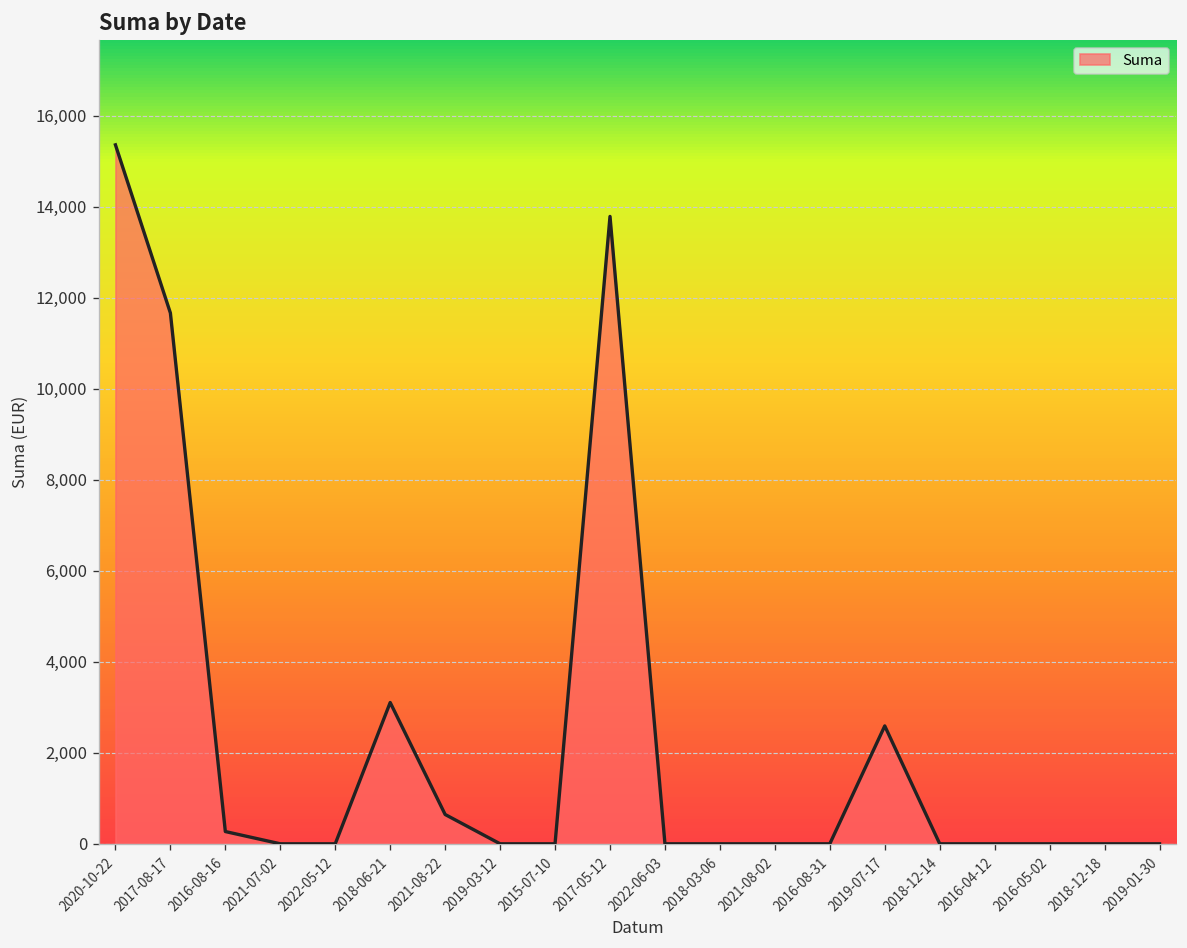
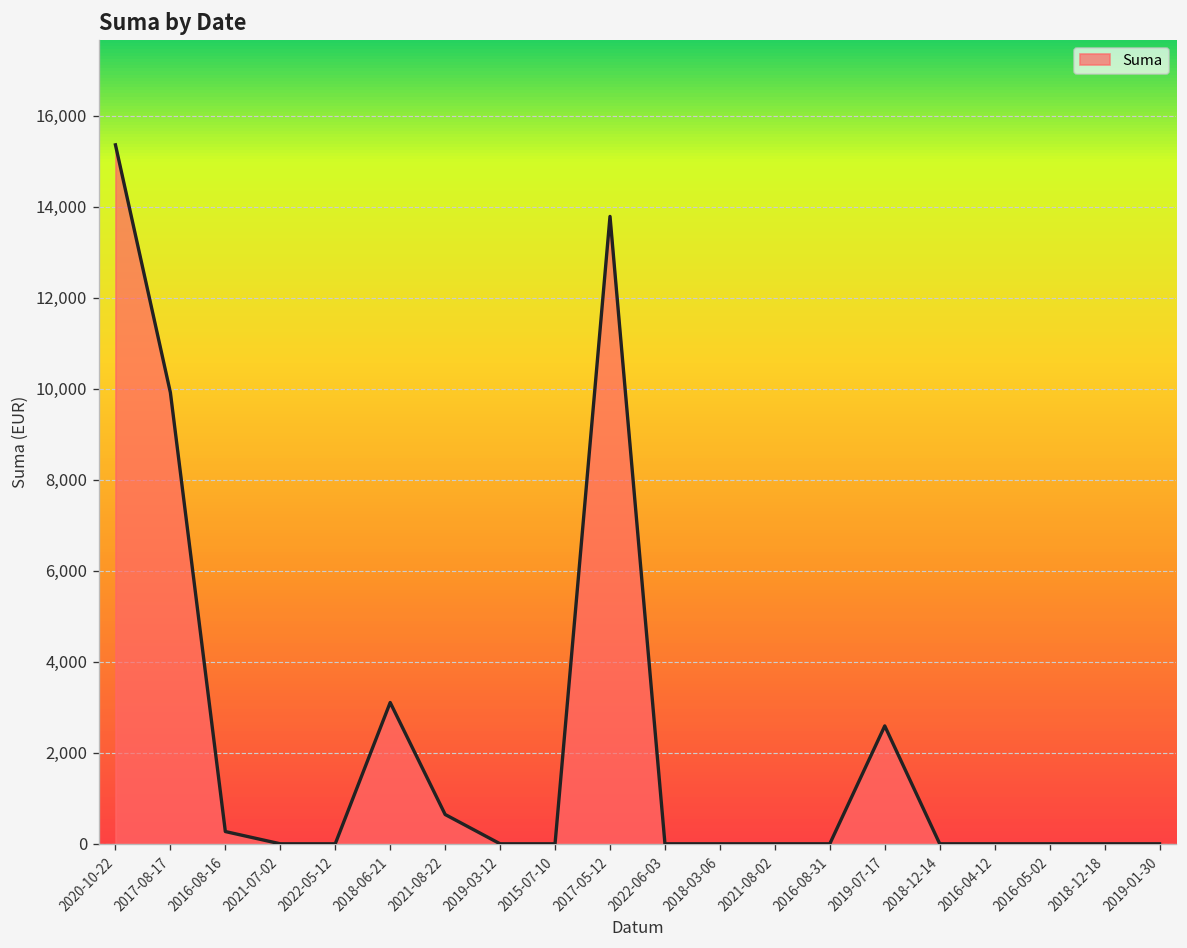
  {
    "2020-10-22": "15,400",
-   "2017-08-17": "11,700",
+   "2017-08-17": "9,900",
    "2016-08-16": "300",
    "2021-07-02": "0",
    "2022-05-12": "0",
    "2018-06-21": "3,100",
    "2021-08-22": "600",
    "2019-03-12": "0",
    "2015-07-10": "0",
    "2017-05-12": "13,800",
    "2022-06-03": "0",
    "2018-03-06": "0",
    "2021-08-02": "0",
    "2016-08-31": "0",
    "2019-07-17": "2,600",
    "2018-12-14": "0",
    "2016-04-12": "0",
    "2016-05-02": "0",
    "2018-12-18": "0",
    "2019-01-30": "0"
  }
